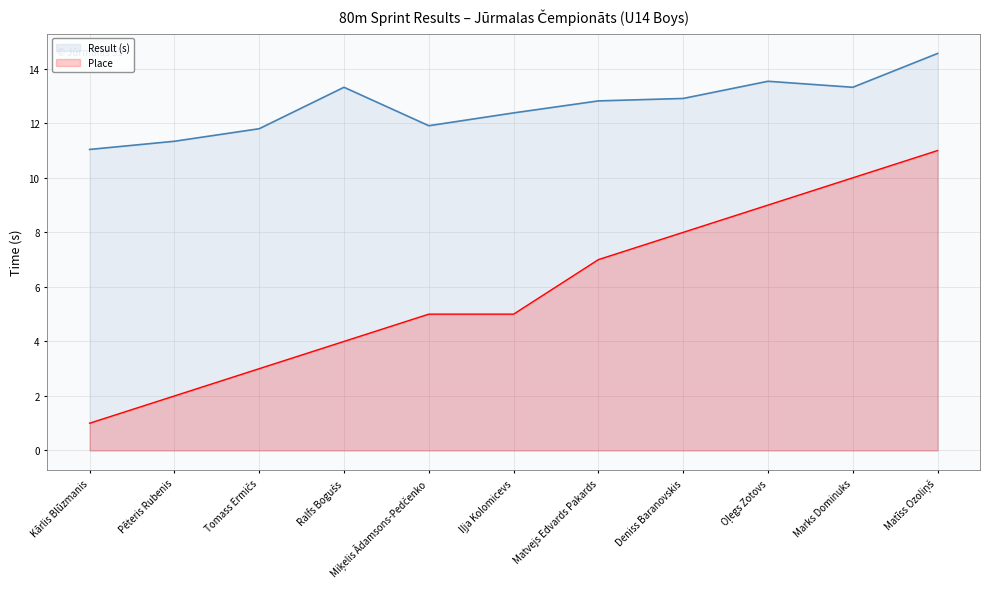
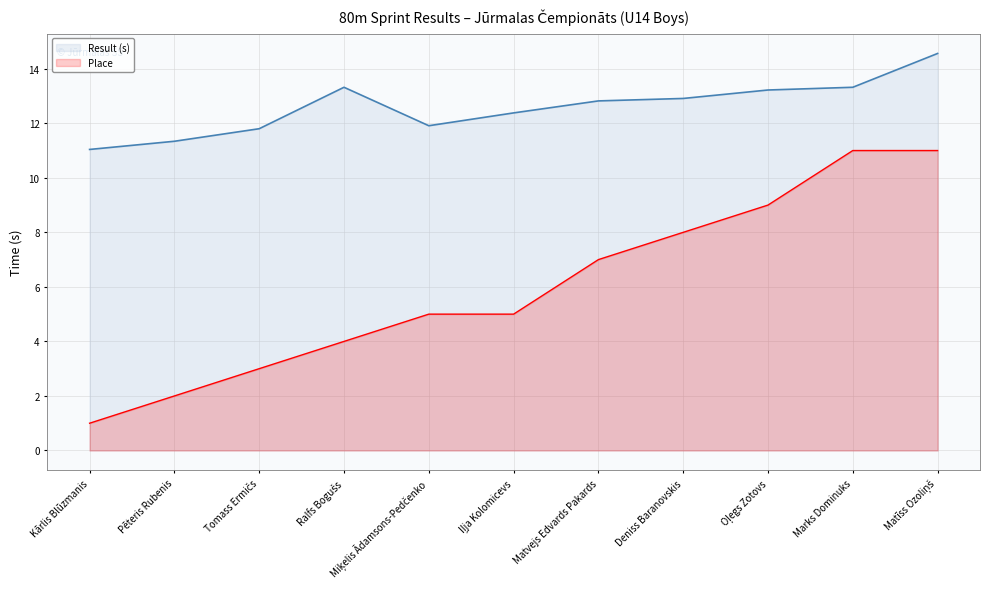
  {
    "Result (s)": {
      "Kārlis Blūzmanis": 11.0,
      "Pēteris Rubenis": 11.3,
      "Tomass Ermičs": 11.8,
      "Ralfs Bogušs": 13.3,
      "Miķelis Ādamsons-Pedčenko": 11.9,
      "Iļja Kolomicevs": 12.4,
      "Matvejs Edvards Pakards": 12.8,
      "Deniss Baranovskis": 12.9,
-     "Oļegs Zotovs": 13.5,
+     "Oļegs Zotovs": 13.2,
      "Marks Dominuks": 13.3,
      "Matīss Ozoliņš": 14.6
    },
    "Place": {
      "Kārlis Blūzmanis": 1,
      "Pēteris Rubenis": 2,
      "Tomass Ermičs": 3,
      "Ralfs Bogušs": 4,
      "Miķelis Ādamsons-Pedčenko": 5,
      "Iļja Kolomicevs": 5,
      "Matvejs Edvards Pakards": 7,
      "Deniss Baranovskis": 8,
      "Oļegs Zotovs": 9,
-     "Marks Dominuks": 10,
+     "Marks Dominuks": 11,
      "Matīss Ozoliņš": 11
    }
  }
